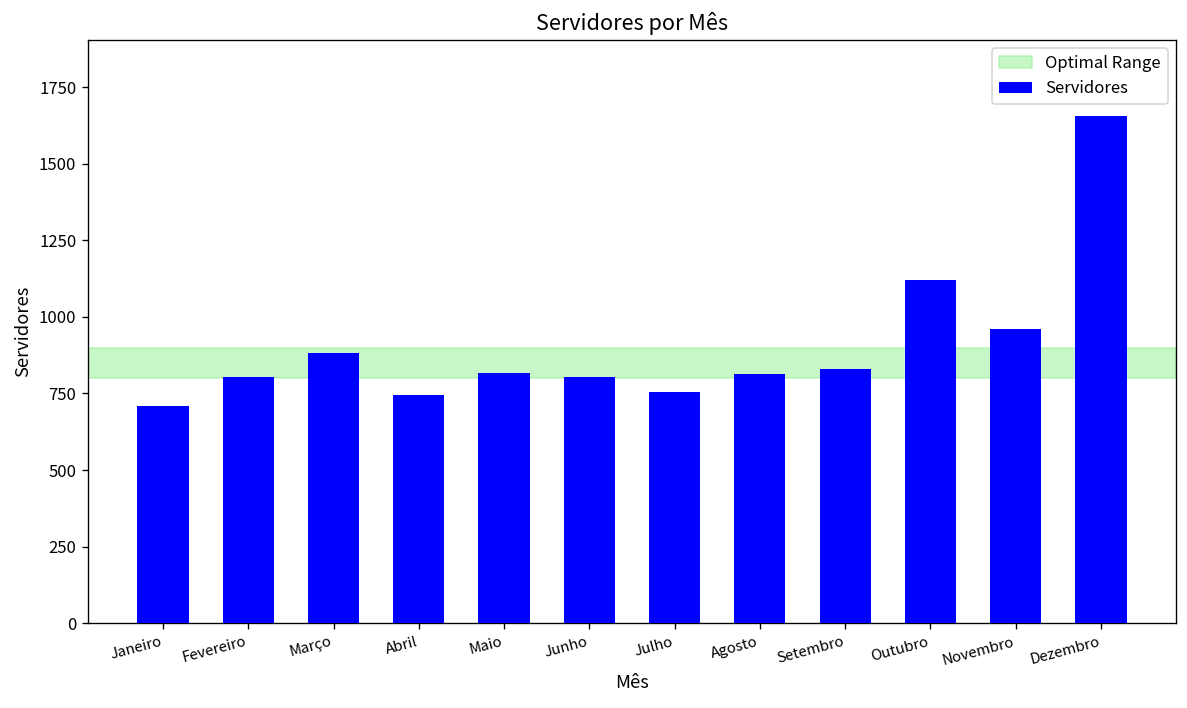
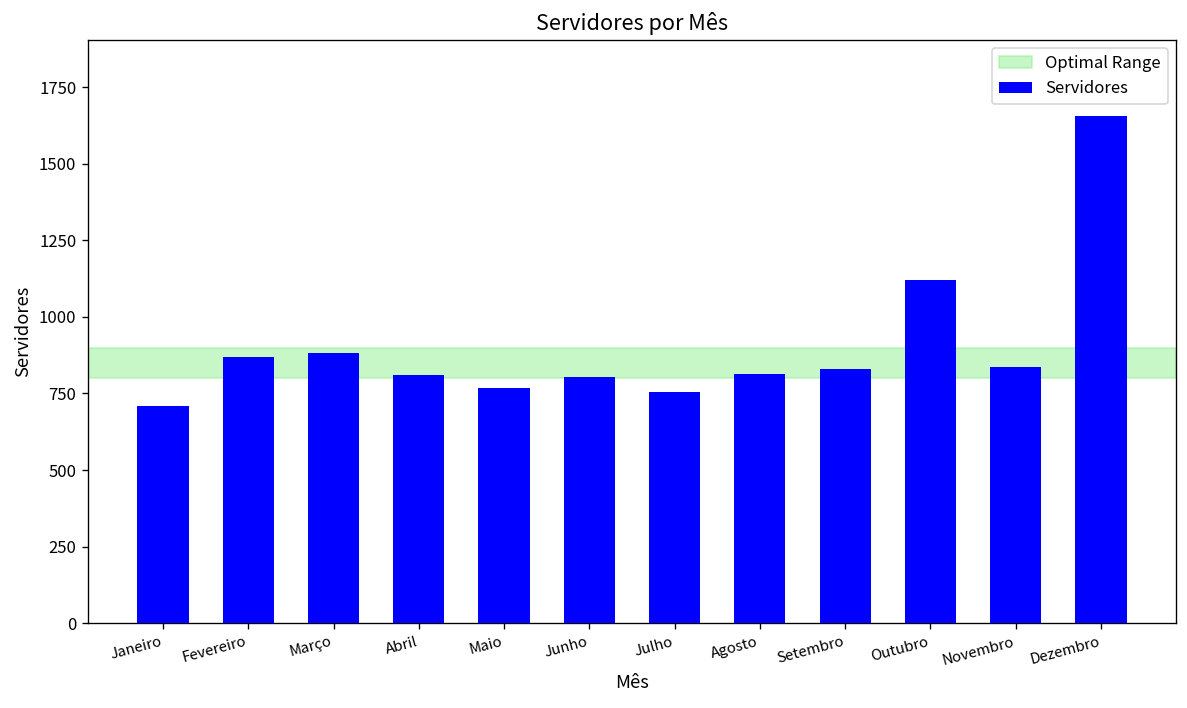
  {
    "Janeiro": 710,
-   "Fevereiro": 810,
+   "Fevereiro": 870,
    "Março": 880,
-   "Abril": 740,
-   "Maio": 820,
+   "Abril": 810,
+   "Maio": 770,
    "Junho": 810,
    "Julho": 760,
    "Agosto": 810,
    "Setembro": 830,
    "Outubro": 1120,
-   "Novembro": 960,
+   "Novembro": 840,
    "Dezembro": 1660
  }
